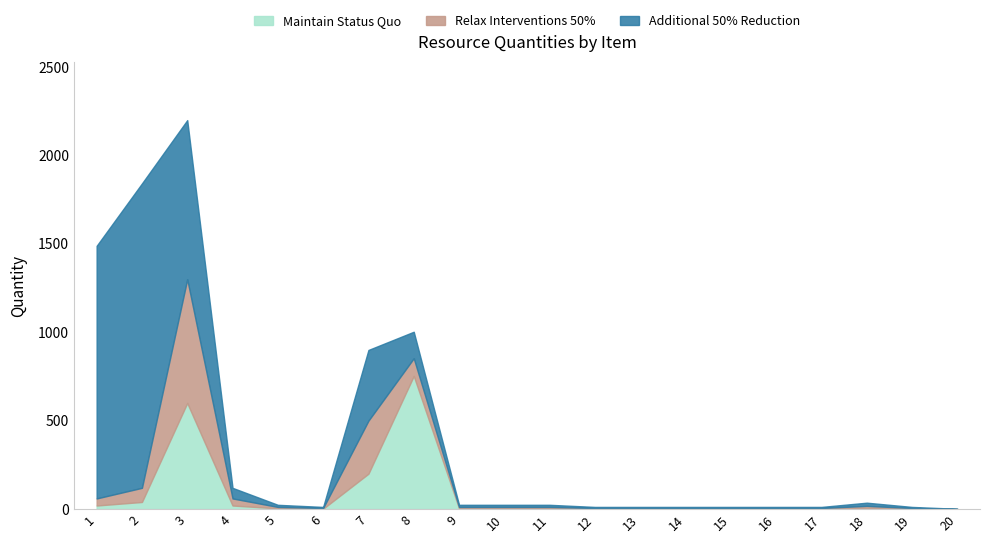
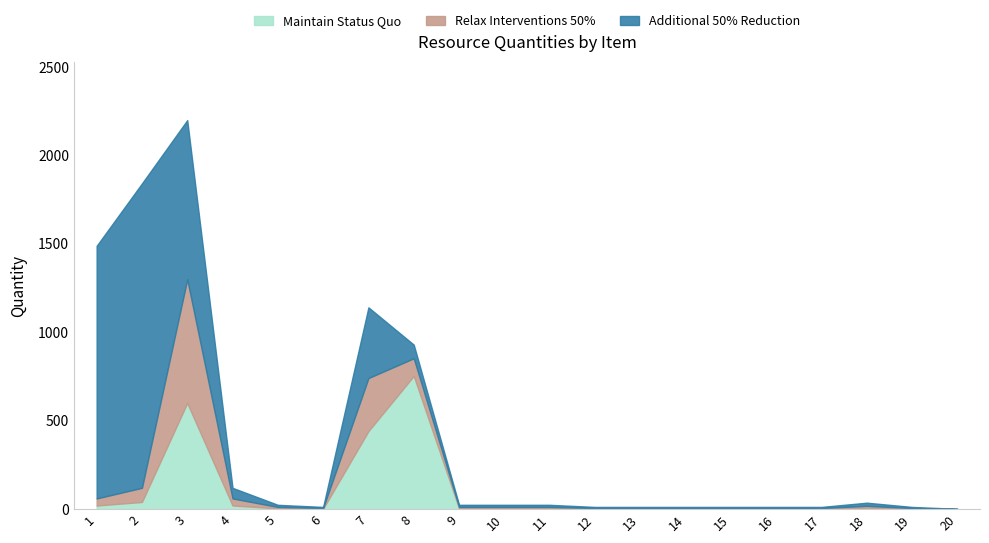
  {
    "Maintain Status Quo": {
      "1": 20,
      "2": 40,
      "3": 600,
      "4": 20,
-     "7": 200,
+     "7": 440,
      "8": 750
    },
    "Relax Interventions 50%": {
      "1": 40,
      "2": 80,
      "3": 700,
      "4": 40,
      "7": 300,
      "8": 100
    },
    "Additional 50% Reduction": {
      "1": 1430,
      "2": 1720,
      "3": 900,
      "4": 60,
      "7": 400,
-     "8": 150,
+     "8": 80,
      "18": 20
    }
  }
